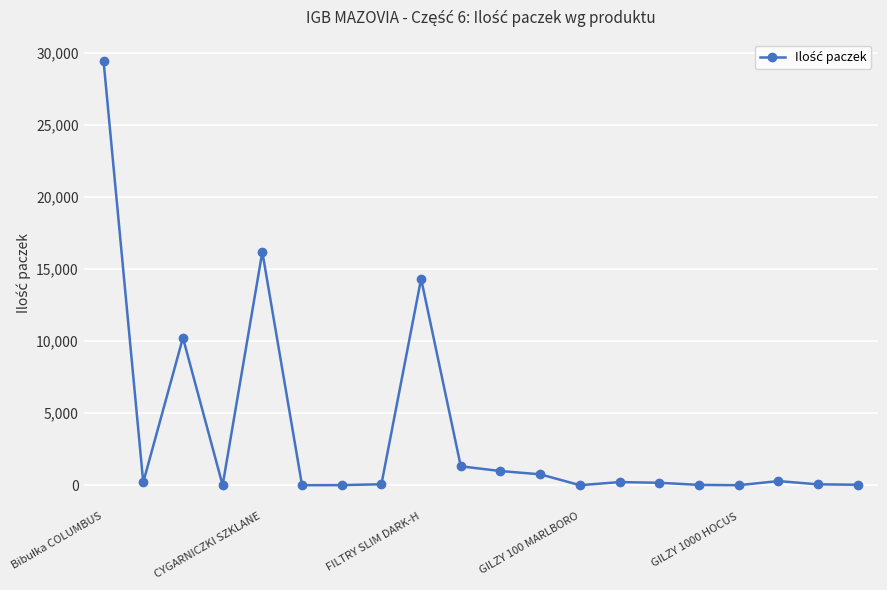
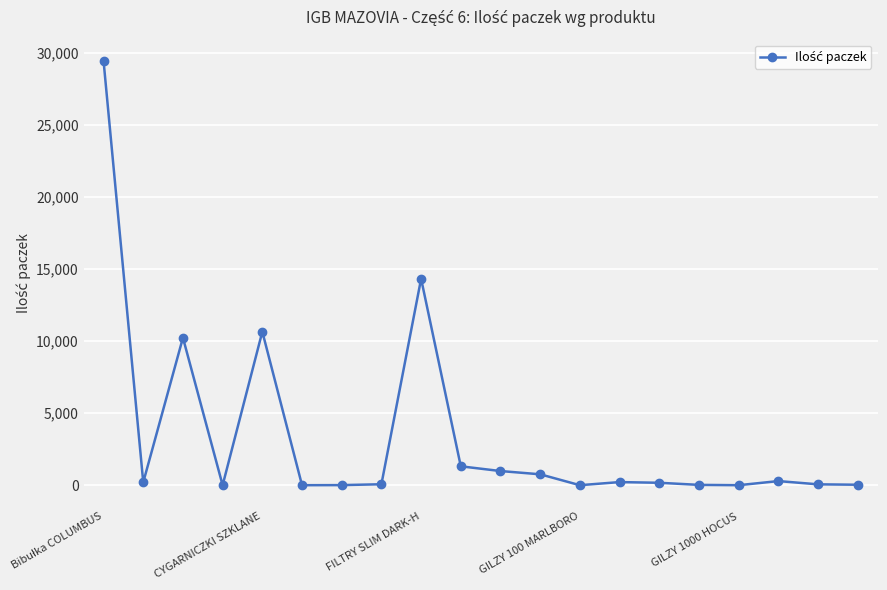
  {
    "Bibułka COLUMBUS": "29,400",
-   "CYGARNICZKI SZKLANE": "16,200",
+   "CYGARNICZKI SZKLANE": "10,600",
    "FILTRY SLIM DARK-H": "14,300",
    "GILZY 100 MARLBORO": "0",
    "GILZY 1000 HOCUS": "0"
  }
